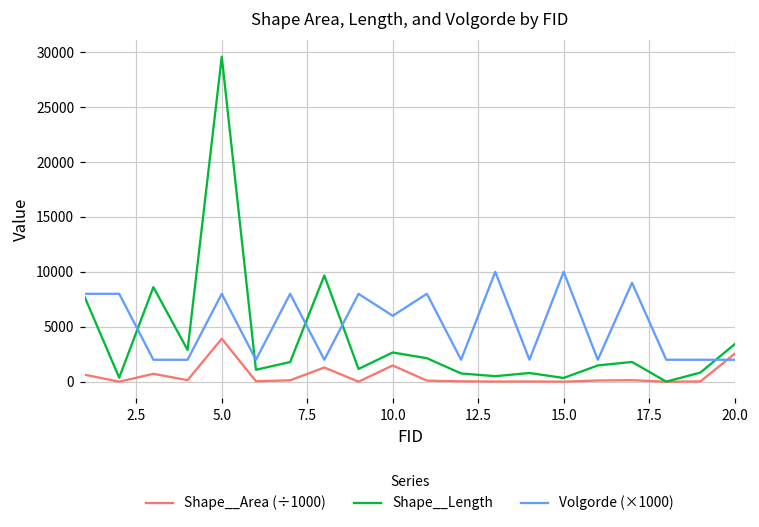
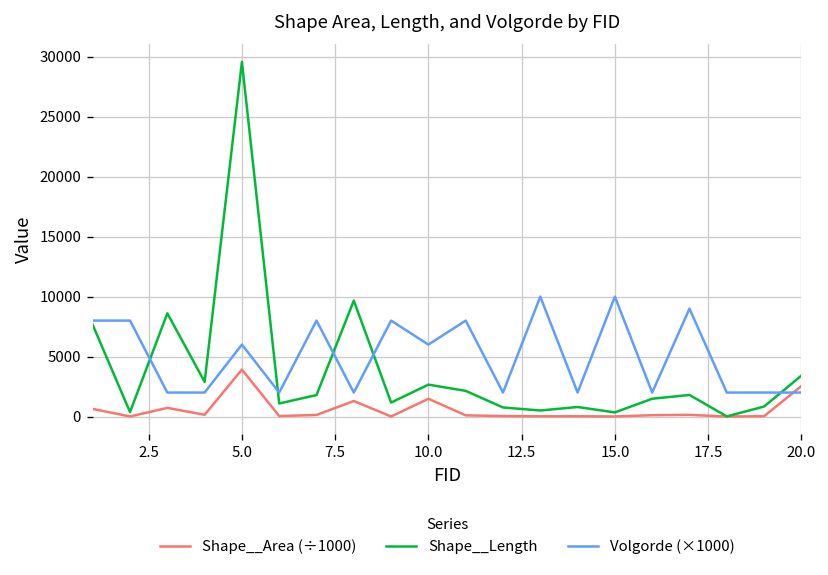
  {
    "Shape__Area (÷1000)": {
      "5.0": 4000,
      "10.0": 1000,
      "15.0": 0,
      "20.0": 3000
    },
    "Shape__Length": {
      "5.0": 30000,
      "10.0": 3000,
      "15.0": 0,
      "20.0": 3000
    },
    "Volgorde (×1000)": {
-     "5.0": 8000,
+     "5.0": 6000,
      "10.0": 6000,
      "15.0": 10000,
      "20.0": 2000
    }
  }
